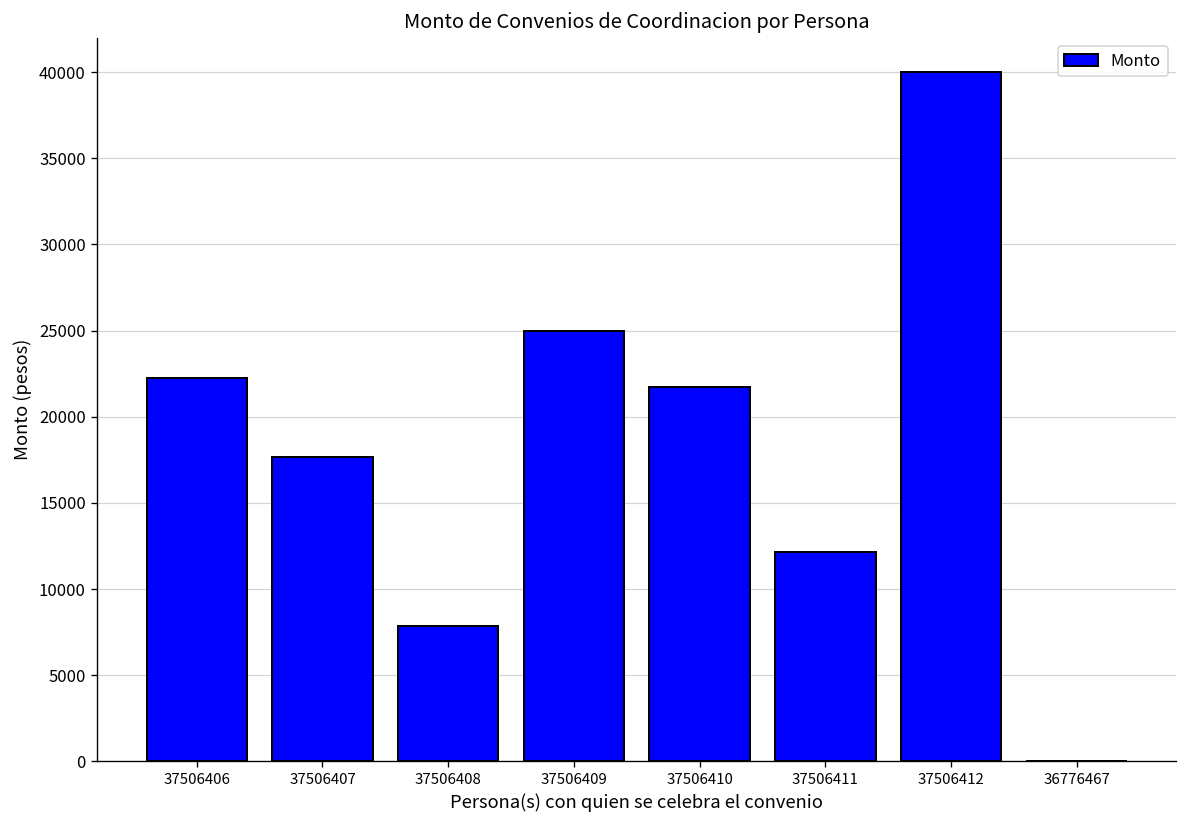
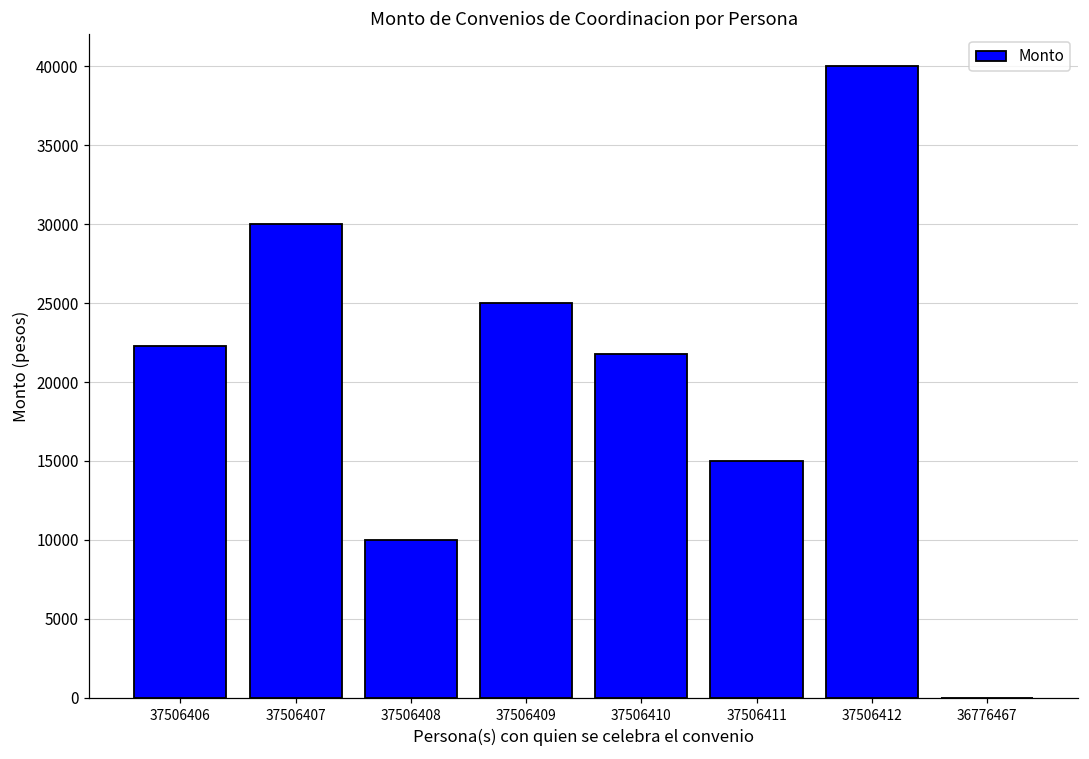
  {
    "37506406": 22300,
-   "37506407": 17700,
-   "37506408": 7900,
+   "37506407": 30000,
+   "37506408": 10000,
    "37506409": 25000,
    "37506410": 21700,
-   "37506411": 12200,
+   "37506411": 15000,
    "37506412": 40000,
    "36776467": 0
  }
